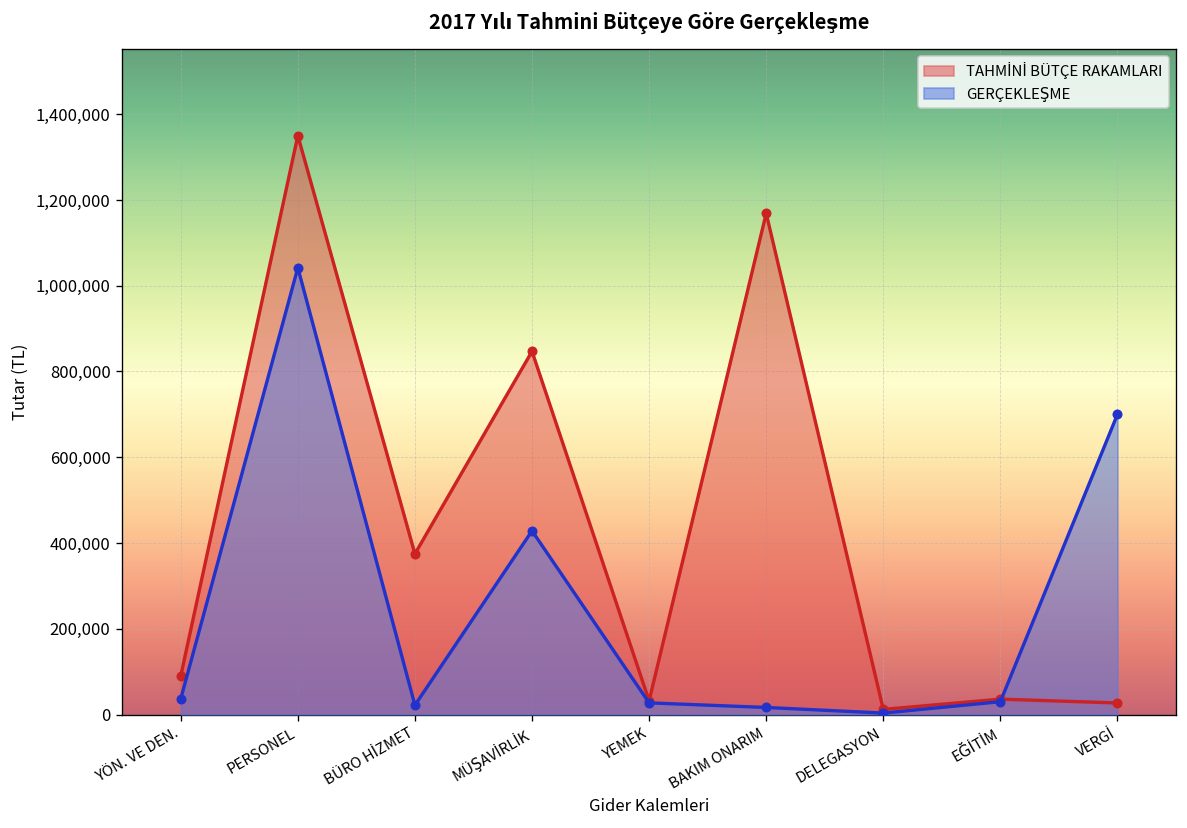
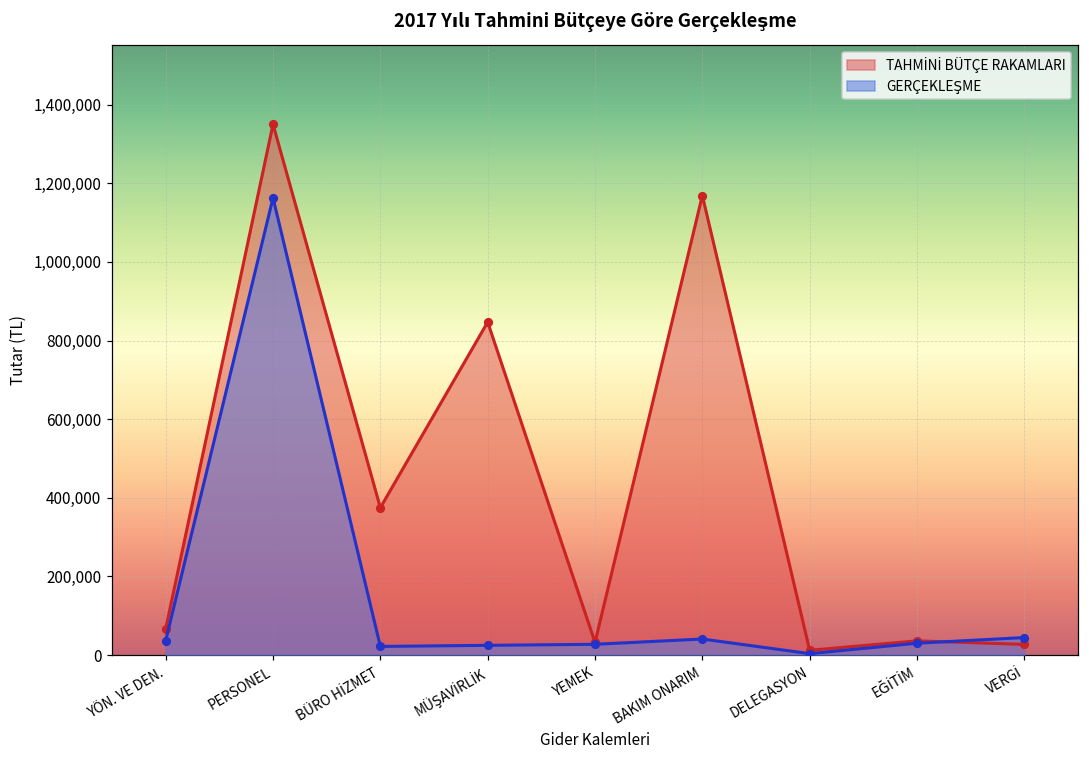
  {
    "TAHMİNİ BÜTÇE RAKAMLARI": {
-     "YÖN. VE DEN.": "90,000",
+     "YÖN. VE DEN.": "70,000",
      "PERSONEL": "1,350,000",
      "BÜRO HİZMET": "370,000",
      "MÜŞAVİRLİK": "850,000",
      "BAKIM ONARIM": "1,170,000",
      "DELEGASYON": "10,000",
      "VERGİ": "30,000"
    },
    "GERÇEKLEŞME": {
      "YÖN. VE DEN.": "40,000",
-     "PERSONEL": "1,040,000",
+     "PERSONEL": "1,160,000",
      "BÜRO HİZMET": "20,000",
-     "MÜŞAVİRLİK": "430,000",
-     "BAKIM ONARIM": "20,000",
+     "MÜŞAVİRLİK": "20,000",
+     "BAKIM ONARIM": "40,000",
      "DELEGASYON": "0",
-     "VERGİ": "700,000"
+     "VERGİ": "40,000"
    }
  }
